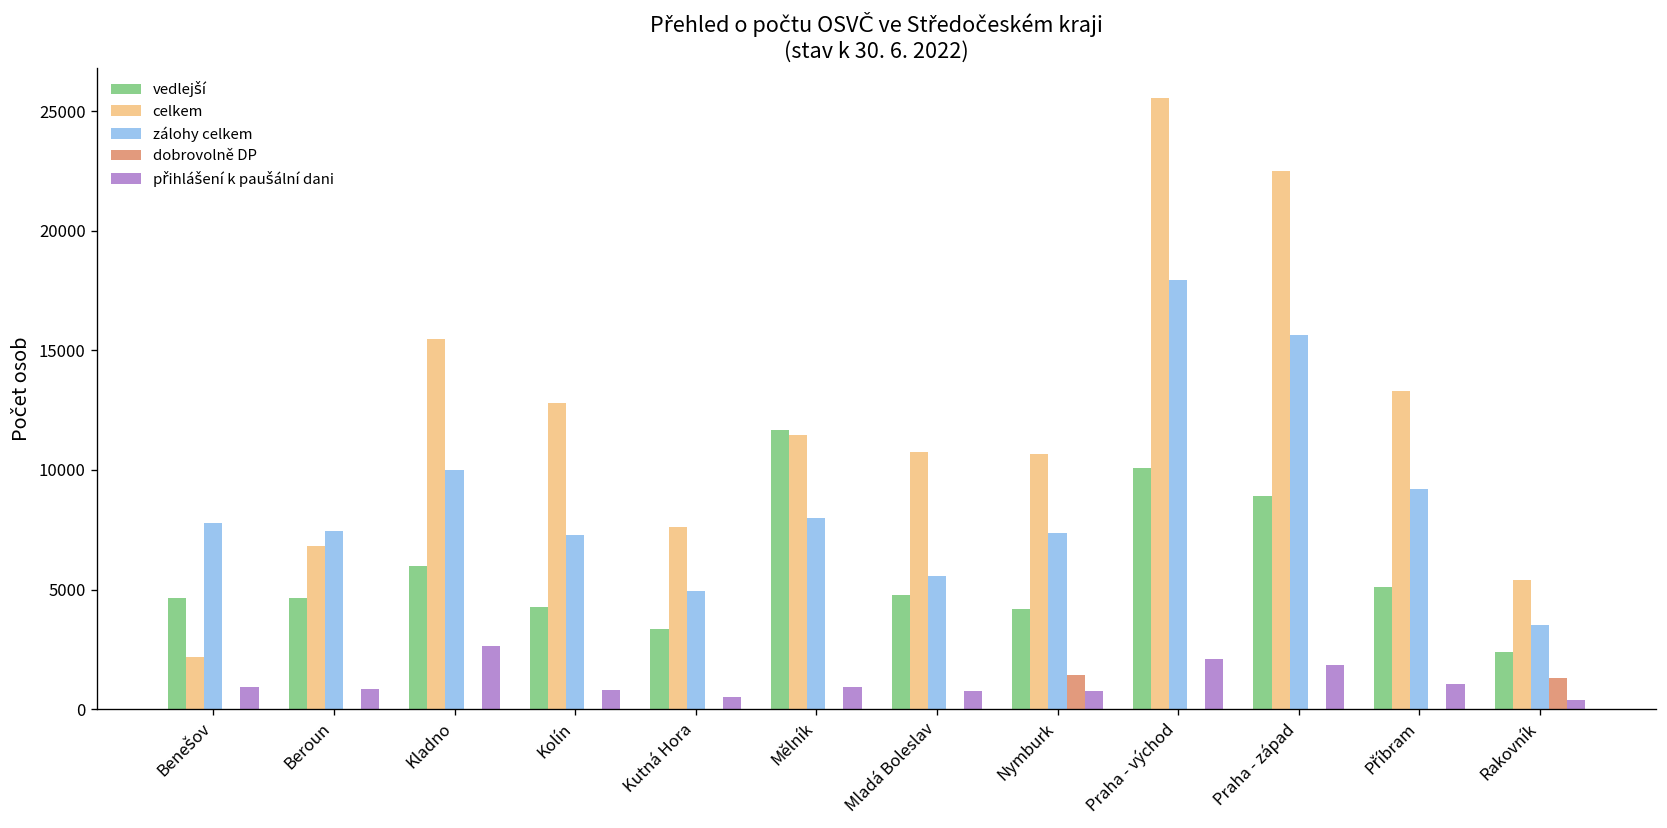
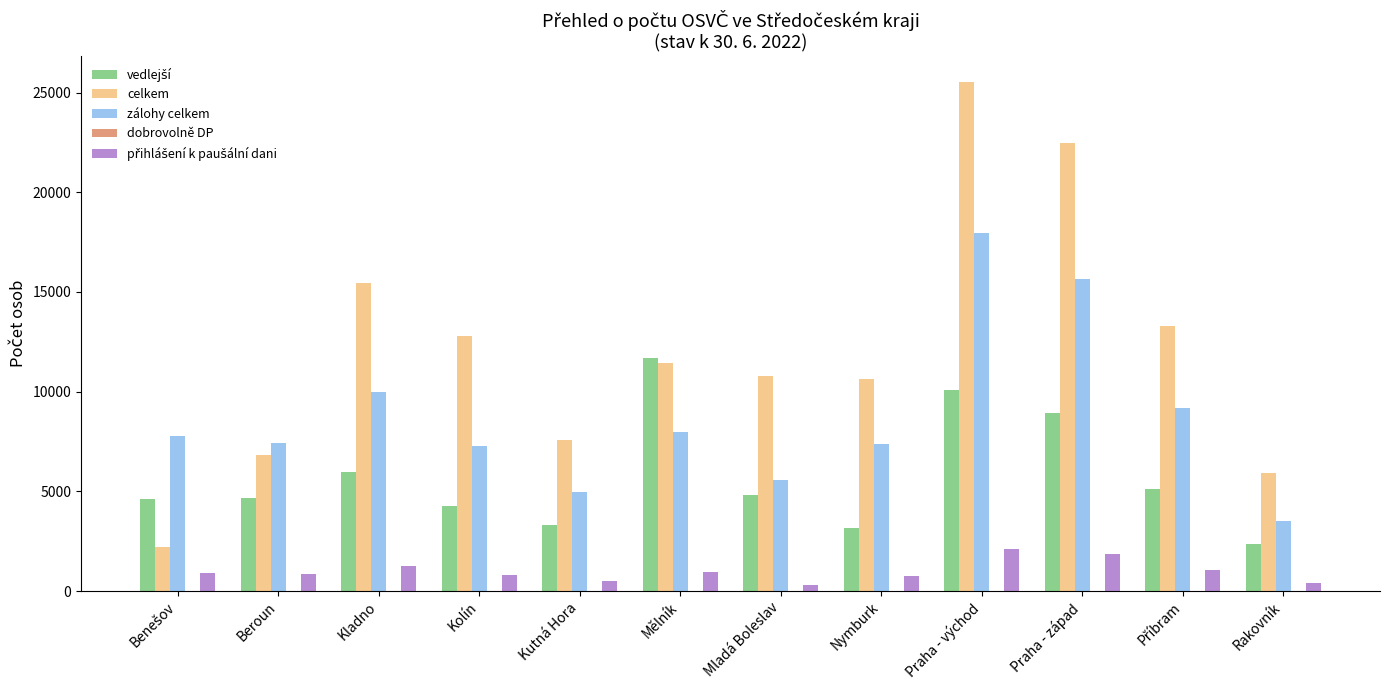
  {
    "vedlejší": {
      "Benešov": 4600,
      "Beroun": 4600,
      "Kladno": 6000,
      "Kolín": 4300,
      "Kutná Hora": 3300,
      "Mělník": 11700,
      "Mladá Boleslav": 4800,
-     "Nymburk": 4200,
+     "Nymburk": 3100,
      "Praha - východ": 10100,
      "Praha - západ": 8900,
      "Příbram": 5100,
      "Rakovník": 2400
    },
    "celkem": {
      "Benešov": 2200,
      "Beroun": 6800,
      "Kladno": 15500,
      "Kolín": 12800,
      "Kutná Hora": 7600,
      "Mělník": 11500,
      "Mladá Boleslav": 10800,
      "Nymburk": 10700,
      "Praha - východ": 25500,
      "Praha - západ": 22500,
      "Příbram": 13300,
-     "Rakovník": 5400
+     "Rakovník": 5900
    },
    "zálohy celkem": {
      "Benešov": 7800,
      "Beroun": 7400,
      "Kladno": 10000,
      "Kolín": 7300,
      "Kutná Hora": 5000,
      "Mělník": 8000,
      "Mladá Boleslav": 5600,
      "Nymburk": 7400,
      "Praha - východ": 17900,
      "Praha - západ": 15600,
      "Příbram": 9200,
      "Rakovník": 3500
    },
    "dobrovolně DP": {
      "Benešov": 0,
-     "Nymburk": 1400,
-     "Rakovník": 1300
+     "Nymburk": 0,
+     "Rakovník": 0
    },
    "přihlášení k paušální dani": {
      "Benešov": 900,
      "Beroun": 800,
-     "Kladno": 2600,
+     "Kladno": 1300,
      "Kolín": 800,
      "Kutná Hora": 500,
      "Mělník": 900,
-     "Mladá Boleslav": 700,
+     "Mladá Boleslav": 300,
      "Nymburk": 800,
      "Praha - východ": 2100,
      "Praha - západ": 1800,
      "Příbram": 1000,
      "Rakovník": 400
    }
  }
